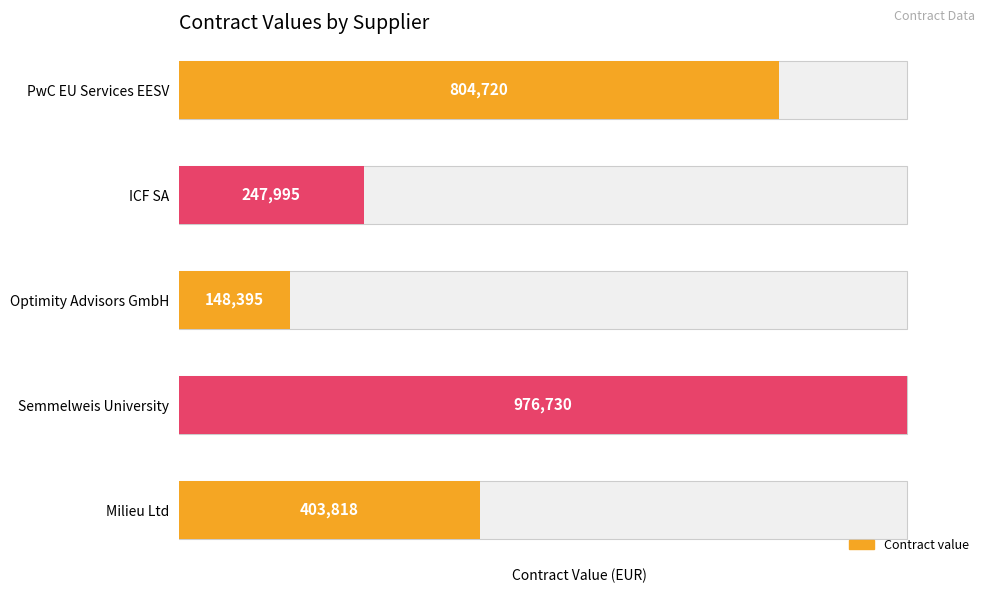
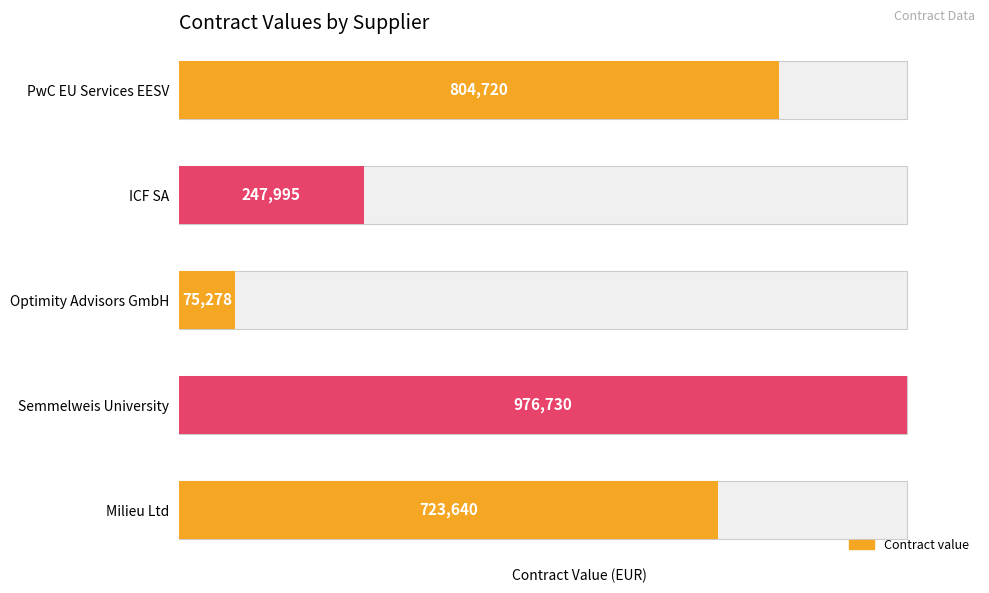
  {
    "Contract value": {
-     "Optimity Advisors GmbH": "148,395",
+     "Optimity Advisors GmbH": "75,278",
      "Semmelweis University": "976,730",
-     "Milieu Ltd": "403,818"
+     "Milieu Ltd": "723,640"
    }
  }
